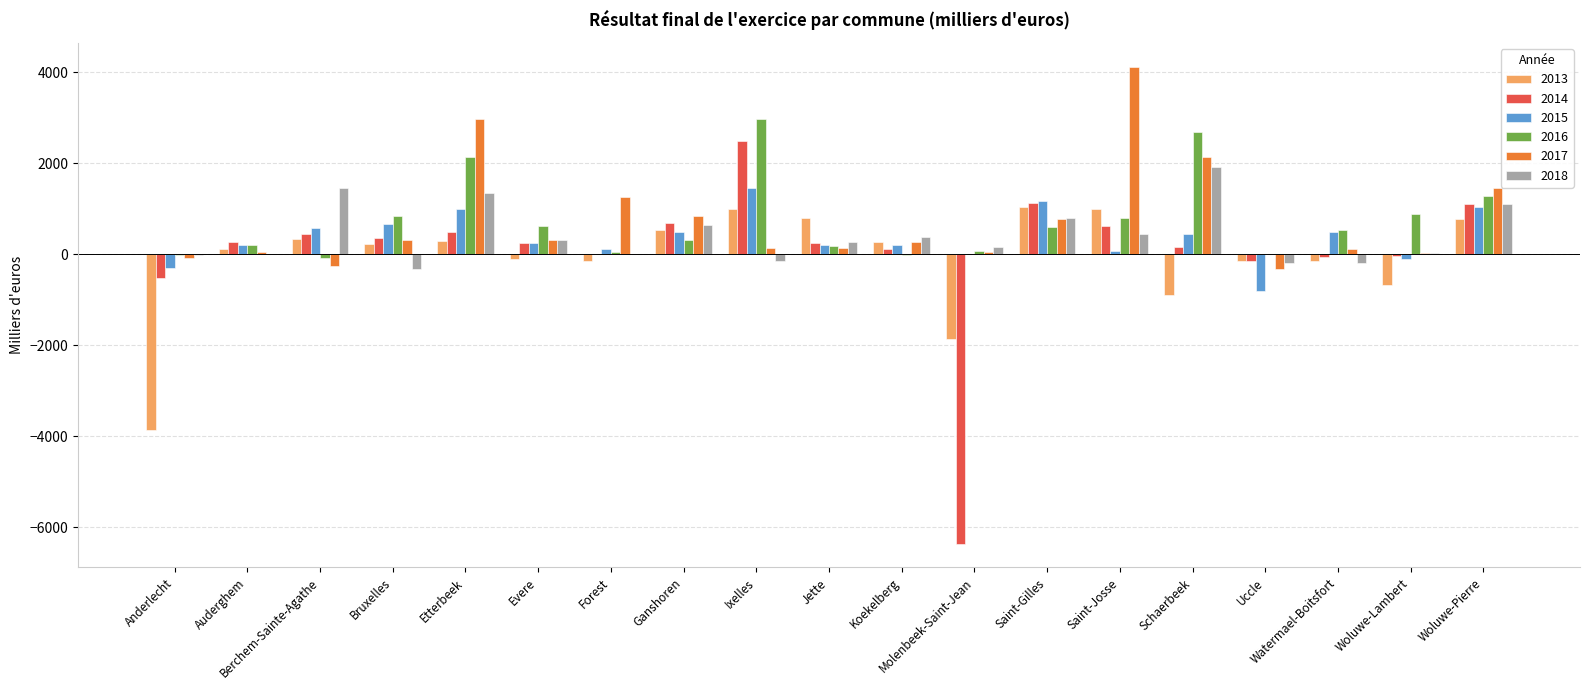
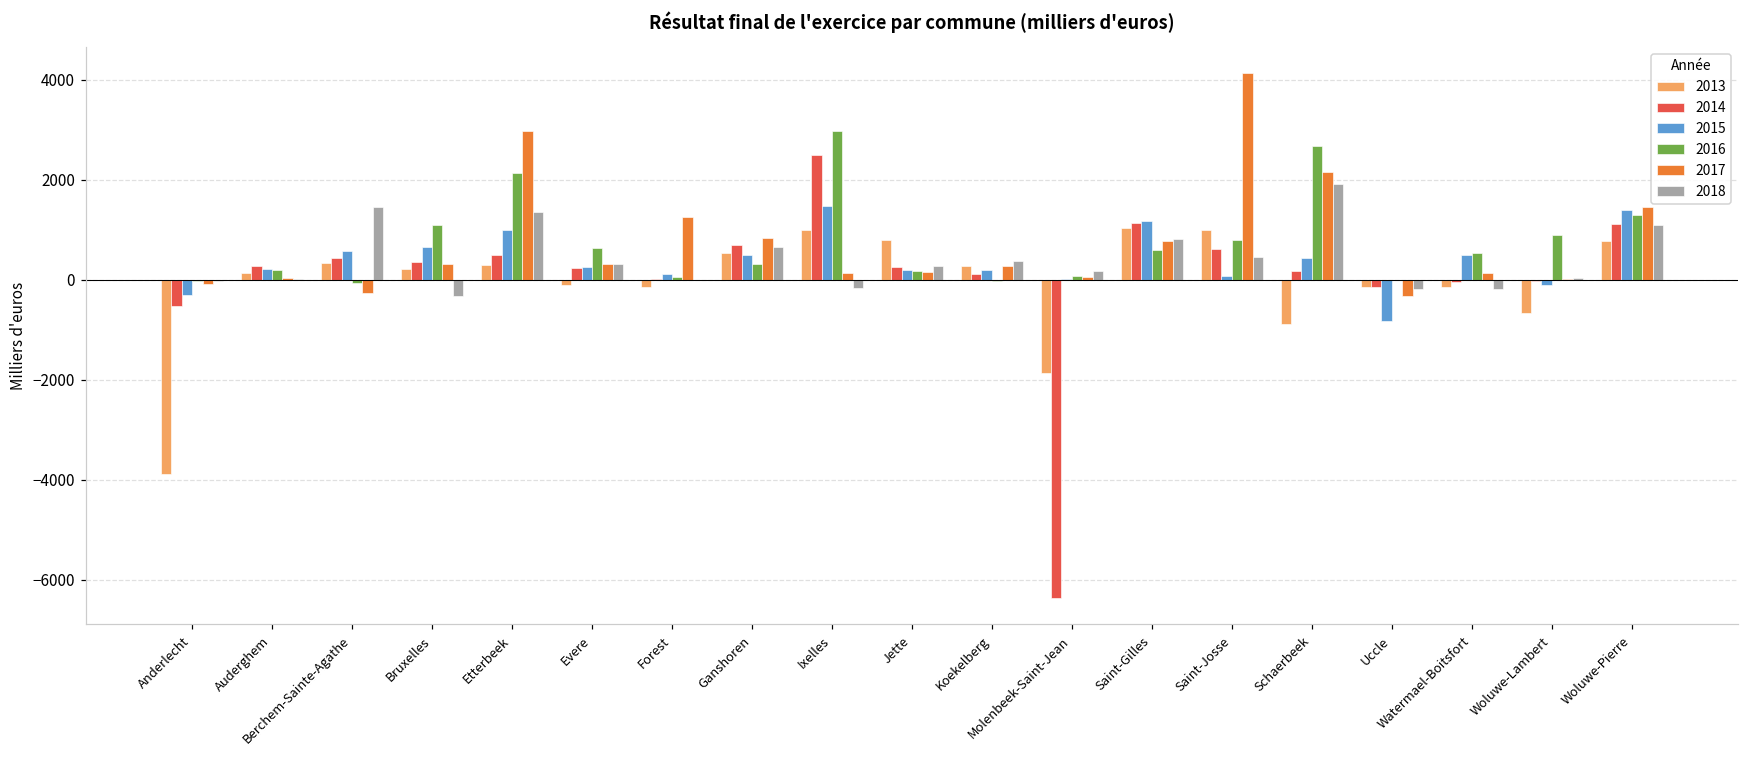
  {
    "2013": {
      "Anderlecht": -3900,
      "Auderghem": 100,
      "Berchem-Sainte-Agathe": 300,
      "Bruxelles": 200,
      "Etterbeek": 300,
      "Evere": -100,
      "Forest": -200,
      "Ganshoren": 500,
      "Ixelles": 1000,
      "Jette": 800,
      "Koekelberg": 300,
      "Molenbeek-Saint-Jean": -1900,
      "Saint-Gilles": 1000,
      "Saint-Josse": 1000,
      "Schaerbeek": -900,
      "Uccle": -100,
      "Watermael-Boitsfort": -200,
      "Woluwe-Lambert": -700,
      "Woluwe-Pierre": 800
    },
    "2015": {
      "Anderlecht": -300,
      "Auderghem": 200,
      "Berchem-Sainte-Agathe": 600,
      "Bruxelles": 700,
      "Etterbeek": 1000,
      "Evere": 300,
      "Forest": 100,
      "Ganshoren": 500,
      "Ixelles": 1500,
      "Jette": 200,
      "Koekelberg": 200,
      "Saint-Gilles": 1200,
      "Saint-Josse": 100,
      "Schaerbeek": 400,
      "Uccle": -800,
      "Watermael-Boitsfort": 500,
      "Woluwe-Lambert": -100,
-     "Woluwe-Pierre": 1000
+     "Woluwe-Pierre": 1400
    },
    "2016": {
      "Auderghem": 200,
      "Berchem-Sainte-Agathe": -100,
-     "Bruxelles": 900,
+     "Bruxelles": 1100,
      "Etterbeek": 2100,
      "Evere": 600,
      "Forest": 100,
      "Ganshoren": 300,
      "Ixelles": 3000,
      "Jette": 200,
      "Molenbeek-Saint-Jean": 100,
      "Saint-Gilles": 600,
      "Saint-Josse": 800,
      "Schaerbeek": 2700,
      "Uccle": 0,
      "Watermael-Boitsfort": 500,
      "Woluwe-Lambert": 900,
      "Woluwe-Pierre": 1300
    },
    "2018": {
      "Berchem-Sainte-Agathe": 1500,
      "Bruxelles": -300,
      "Etterbeek": 1400,
      "Evere": 300,
      "Ganshoren": 700,
      "Ixelles": -200,
      "Jette": 300,
      "Koekelberg": 400,
      "Molenbeek-Saint-Jean": 200,
      "Saint-Gilles": 800,
      "Saint-Josse": 400,
      "Schaerbeek": 1900,
      "Uccle": -200,
      "Watermael-Boitsfort": -200,
      "Woluwe-Pierre": 1100
    }
  }
